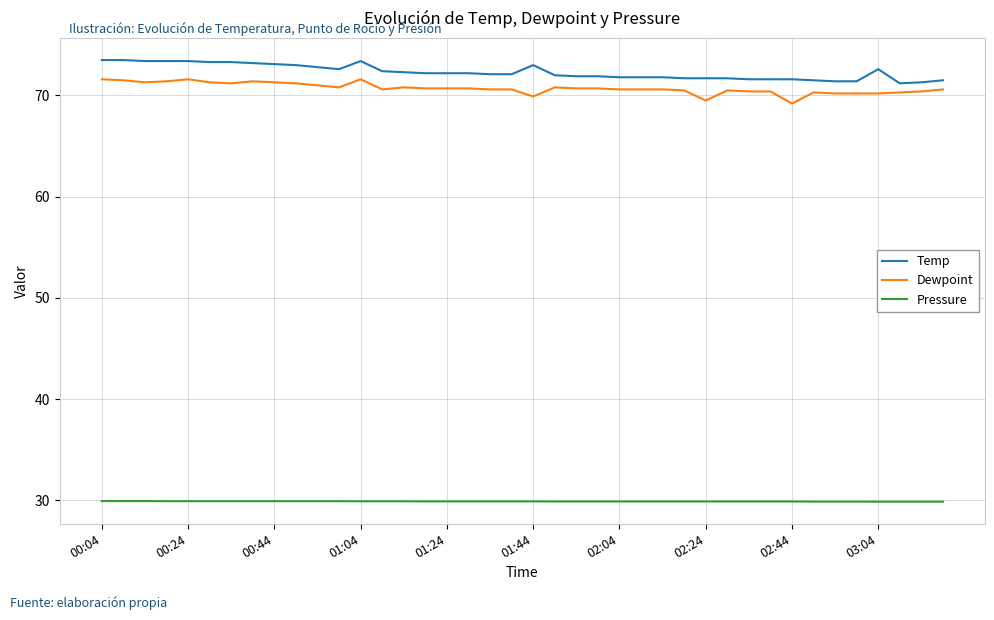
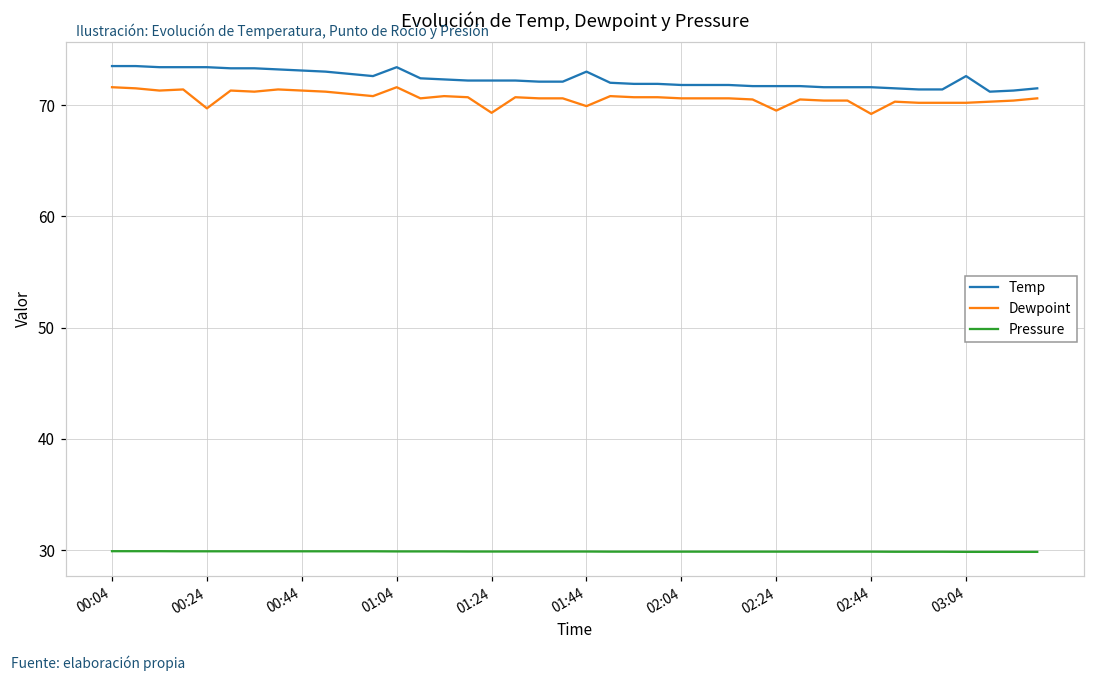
  {
    "Temp": {
      "00:04": 73.5,
      "00:24": 73.4,
      "00:44": 73.1,
      "01:04": 73.4,
      "01:24": 72.2,
      "01:44": 73.0,
      "02:04": 71.8,
      "02:24": 71.7,
      "02:44": 71.6,
      "03:04": 72.6
    },
    "Dewpoint": {
      "00:04": 71.6,
-     "00:24": 71.6,
+     "00:24": 69.7,
      "00:44": 71.3,
      "01:04": 71.6,
-     "01:24": 70.7,
+     "01:24": 69.3,
      "01:44": 69.9,
      "02:04": 70.6,
      "02:24": 69.5,
      "02:44": 69.2,
      "03:04": 70.2
    },
    "Pressure": {
      "00:04": 29.9,
      "00:24": 29.9,
      "00:44": 29.9,
      "01:04": 29.9,
      "01:24": 29.9,
      "01:44": 29.9,
      "02:04": 29.9,
      "02:24": 29.9,
      "02:44": 29.9,
      "03:04": 29.9
    }
  }
